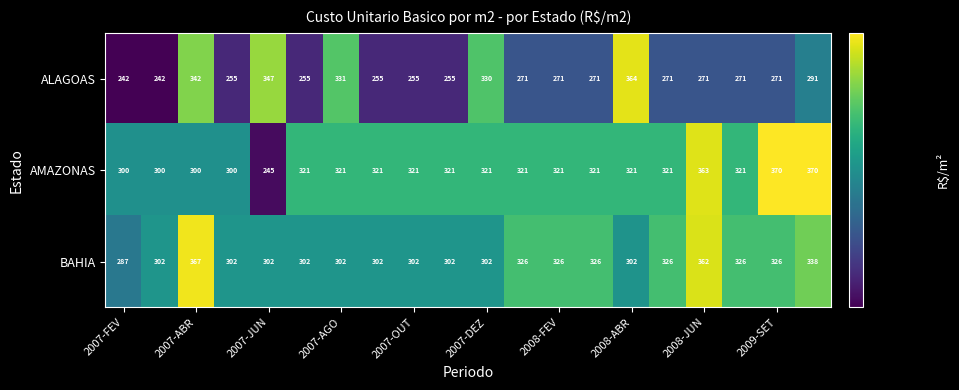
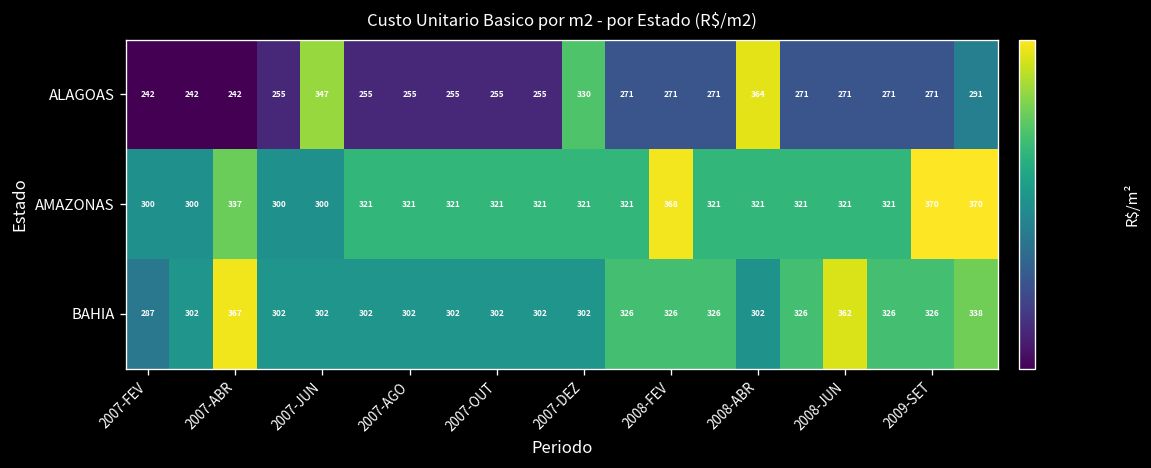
  {
    "ALAGOAS": {
      "2007-FEV": 242,
-     "2007-ABR": 342,
+     "2007-ABR": 242,
      "2007-JUN": 347,
-     "2007-AGO": 331,
+     "2007-AGO": 255,
      "2007-OUT": 255,
      "2007-DEZ": 330,
      "2008-FEV": 271,
      "2008-ABR": 364,
      "2008-JUN": 271,
      "2009-SET": 271
    },
    "AMAZONAS": {
      "2007-FEV": 300,
-     "2007-ABR": 300,
-     "2007-JUN": 245,
+     "2007-ABR": 337,
+     "2007-JUN": 300,
      "2007-AGO": 321,
      "2007-OUT": 321,
      "2007-DEZ": 321,
-     "2008-FEV": 321,
+     "2008-FEV": 368,
      "2008-ABR": 321,
-     "2008-JUN": 363,
+     "2008-JUN": 321,
      "2009-SET": 370
    },
    "BAHIA": {
      "2007-FEV": 287,
      "2007-ABR": 367,
      "2007-JUN": 302,
      "2007-AGO": 302,
      "2007-OUT": 302,
      "2007-DEZ": 302,
      "2008-FEV": 326,
      "2008-ABR": 302,
      "2008-JUN": 362,
      "2009-SET": 326
    }
  }
